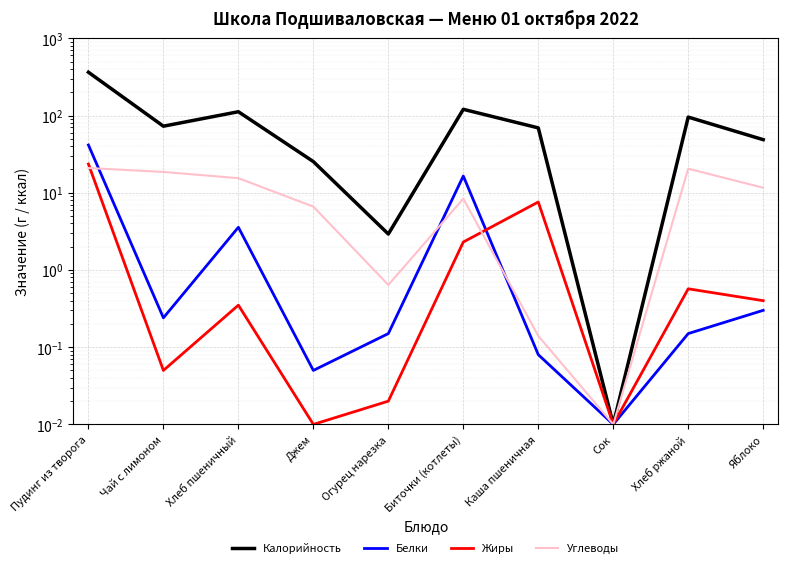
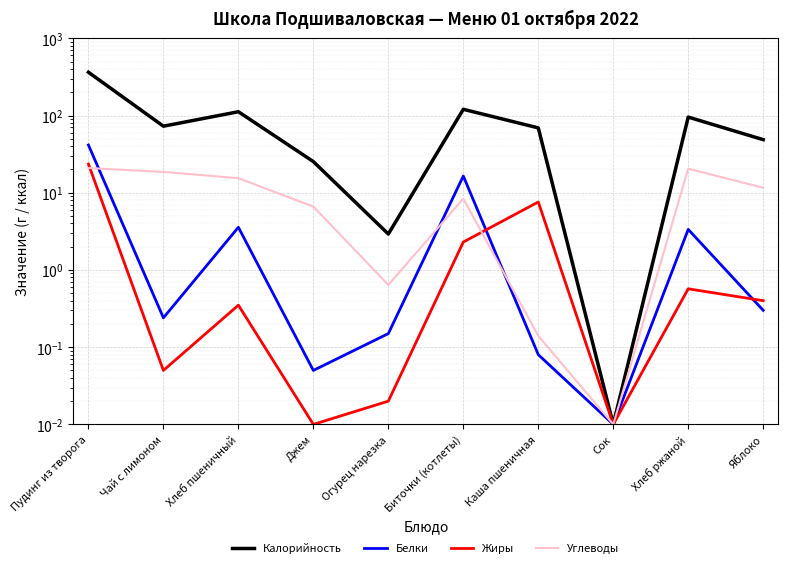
  {
    "Калорийность": {
      "Пудинг из творога": 400,
      "Чай с лимоном": 70,
      "Хлеб пшеничный": 110,
      "Джем": 25,
      "Огурец нарезка": 2.9,
      "Биточки (котлеты)": 120,
      "Каша пшеничная": 70,
      "Хлеб ржаной": 100,
      "Яблоко": 50
    },
    "Белки": {
      "Пудинг из творога": 40,
      "Чай с лимоном": 0.24,
      "Хлеб пшеничный": 4,
      "Джем": 0.05,
      "Огурец нарезка": 0.15,
      "Биточки (котлеты)": 16,
      "Каша пшеничная": 0.08,
-     "Хлеб ржаной": 0.15,
+     "Хлеб ржаной": 3.4,
      "Яблоко": 0.30
    },
    "Жиры": {
      "Пудинг из творога": 24,
      "Чай с лимоном": 0.05,
      "Хлеб пшеничный": 0.4,
      "Джем": 0.01,
      "Огурец нарезка": 0.02,
      "Биточки (котлеты)": 2.3,
      "Каша пшеничная": 8,
      "Хлеб ржаной": 0.6,
      "Яблоко": 0.4
    },
    "Углеводы": {
      "Пудинг из творога": 21,
      "Чай с лимоном": 19,
      "Хлеб пшеничный": 15,
      "Джем": 7,
      "Огурец нарезка": 0.6,
      "Биточки (котлеты)": 8,
      "Каша пшеничная": 0.14,
      "Хлеб ржаной": 20,
      "Яблоко": 12
    }
  }
